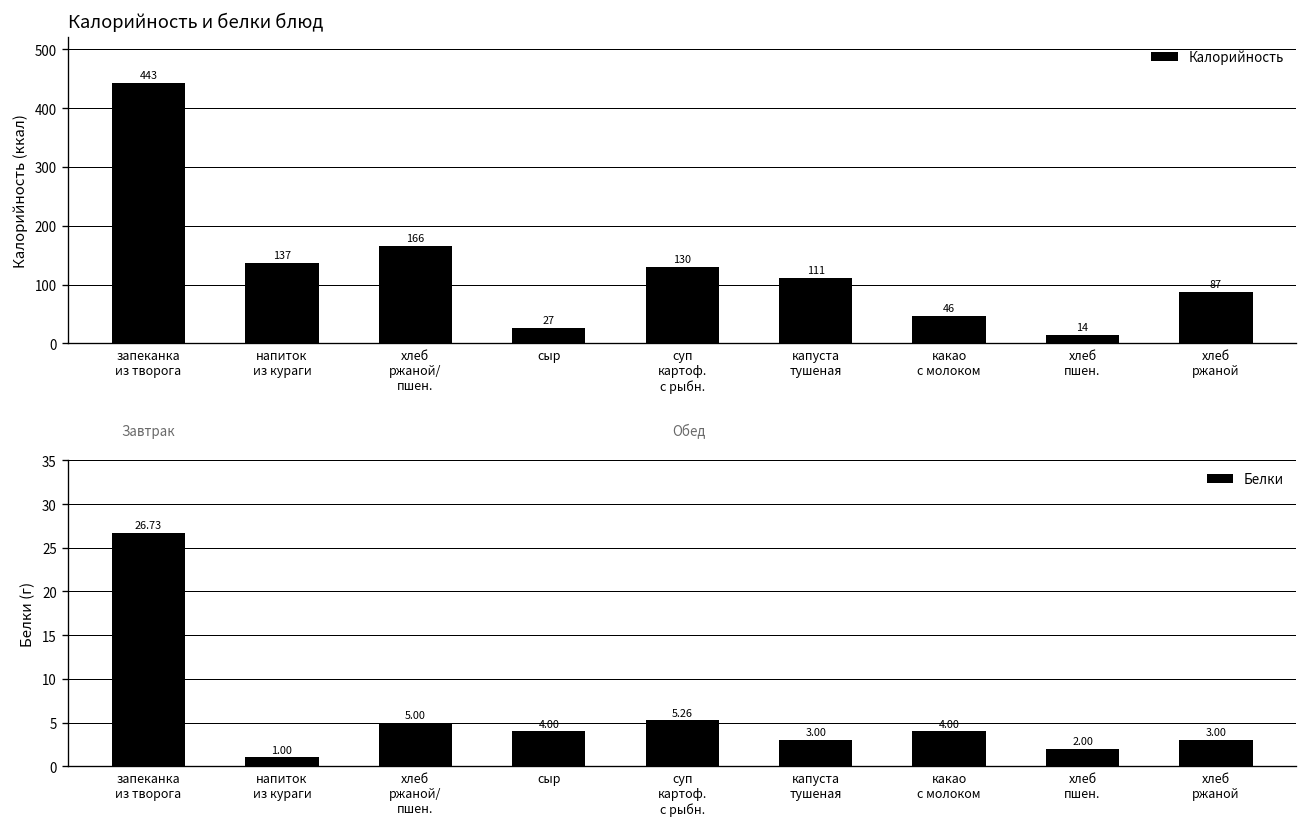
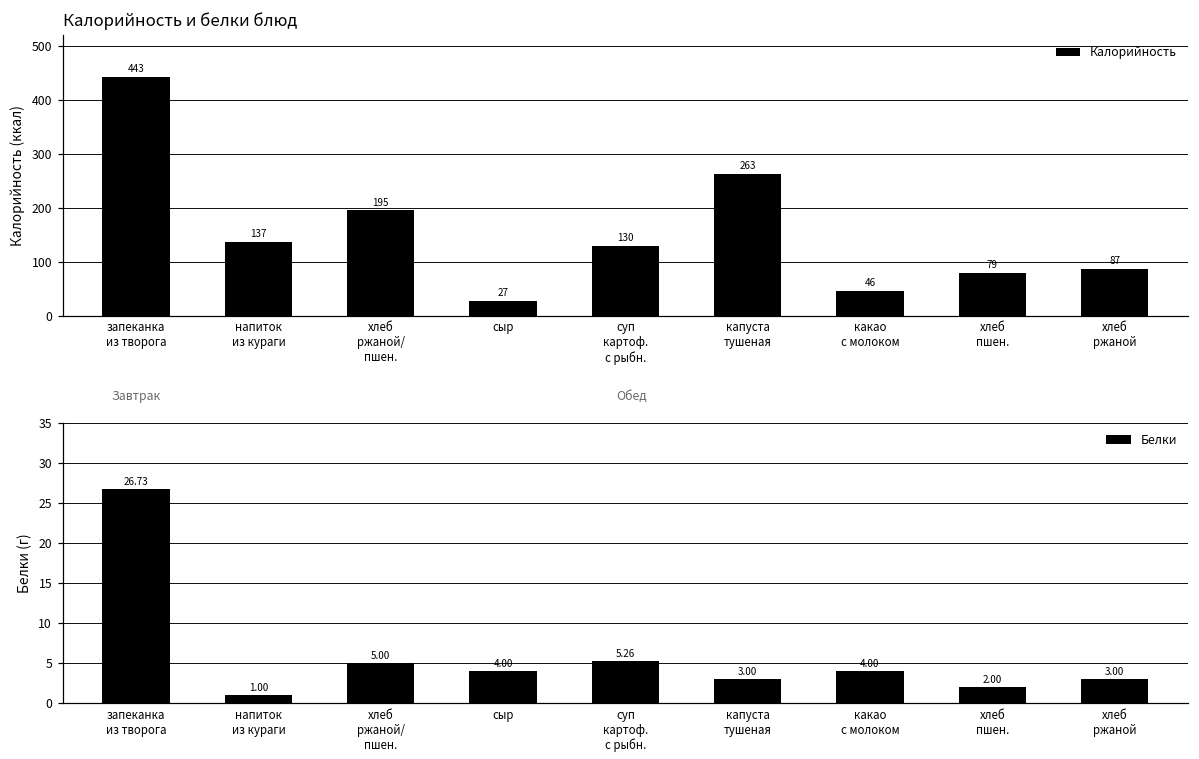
  {
    "Калорийность и белки блюд": {
      "запеканка из творога": 443,
      "напиток из кураги": 137,
-     "хлеб ржаной/ пшен.": 166,
+     "хлеб ржаной/ пшен.": 195,
      "сыр": 27,
      "суп картоф. с рыбн.": 130,
-     "капуста тушеная": 111,
+     "капуста тушеная": 263,
      "какао с молоком": 46,
-     "хлеб пшен.": 14,
+     "хлеб пшен.": 79,
      "хлеб ржаной": 87
    }
  }
